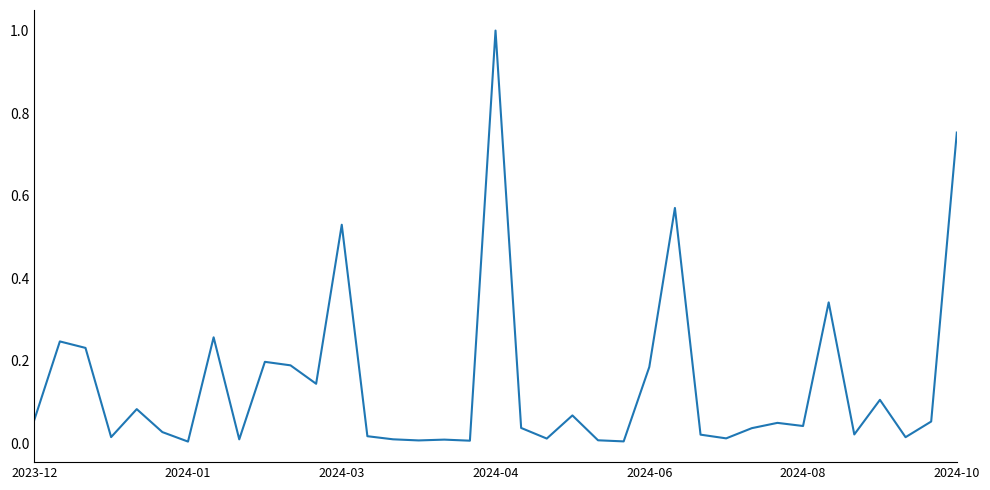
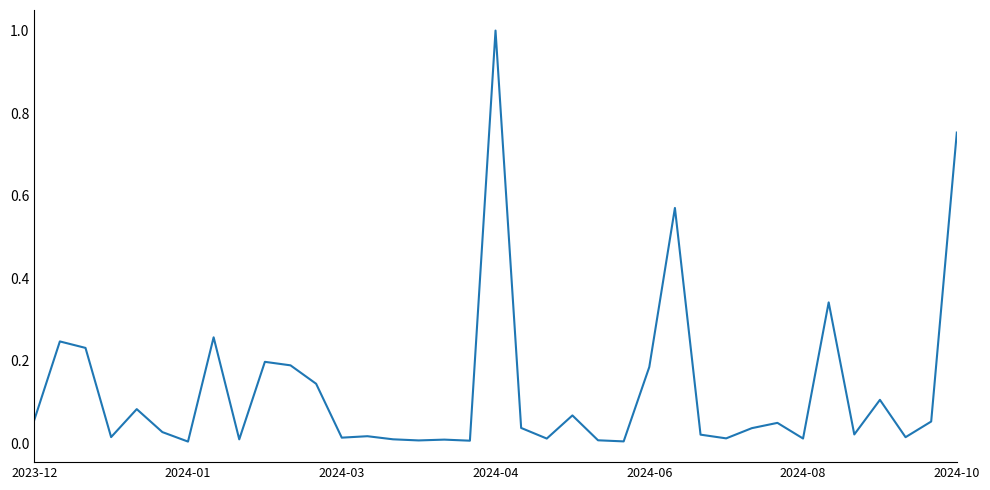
  {
    "2023-12": 0.06,
    "2024-01": 0.00,
-   "2024-03": 0.53,
+   "2024-03": 0.01,
    "2024-04": 1.00,
    "2024-06": 0.19,
-   "2024-08": 0.04,
+   "2024-08": 0.01,
    "2024-10": 0.75
  }
